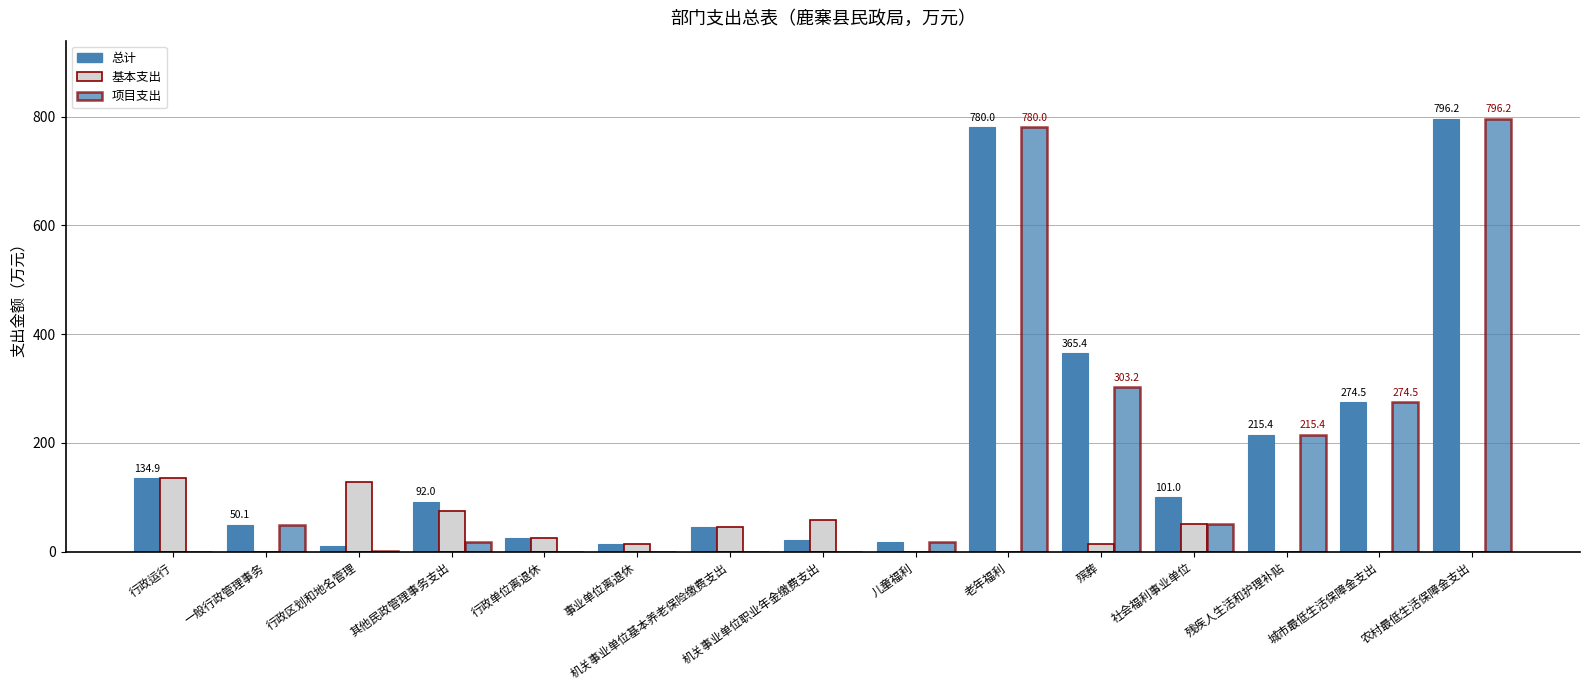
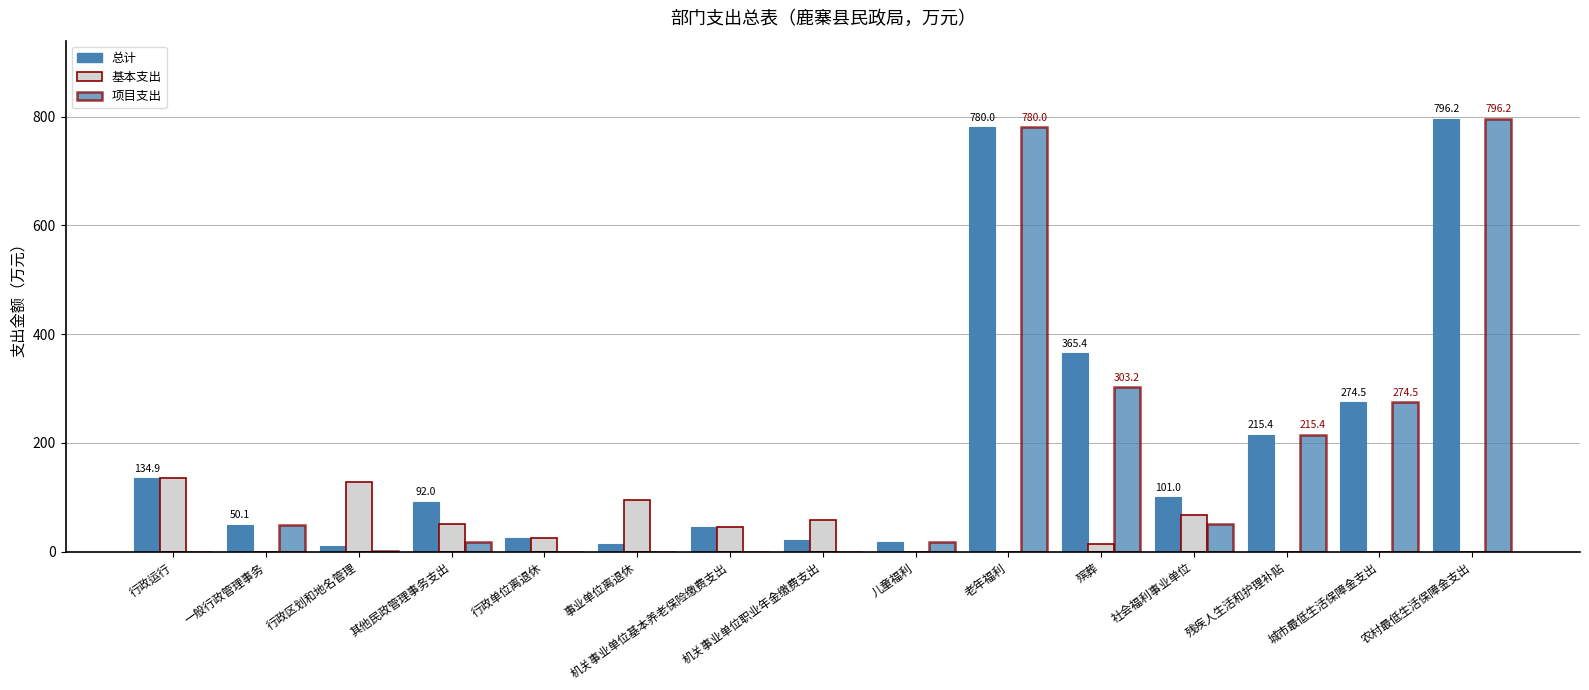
  {
    "基本支出": {
      "一般行政管理事务": 0,
      "行政区划和地名管理": 130,
-     "其他民政管理事务支出": 70,
+     "其他民政管理事务支出": 50,
      "行政单位离退休": 20,
-     "事业单位离退休": 10,
+     "事业单位离退休": 100,
      "机关事业单位基本养老保险缴费支出": 50,
      "机关事业单位职业年金缴费支出": 60,
      "儿童福利": 0,
      "老年福利": 0,
      "殡葬": 10,
-     "社会福利事业单位": 50,
+     "社会福利事业单位": 70,
      "残疾人生活和护理补贴": 0,
      "城市最低生活保障金支出": 0,
      "农村最低生活保障金支出": 0
    }
  }
